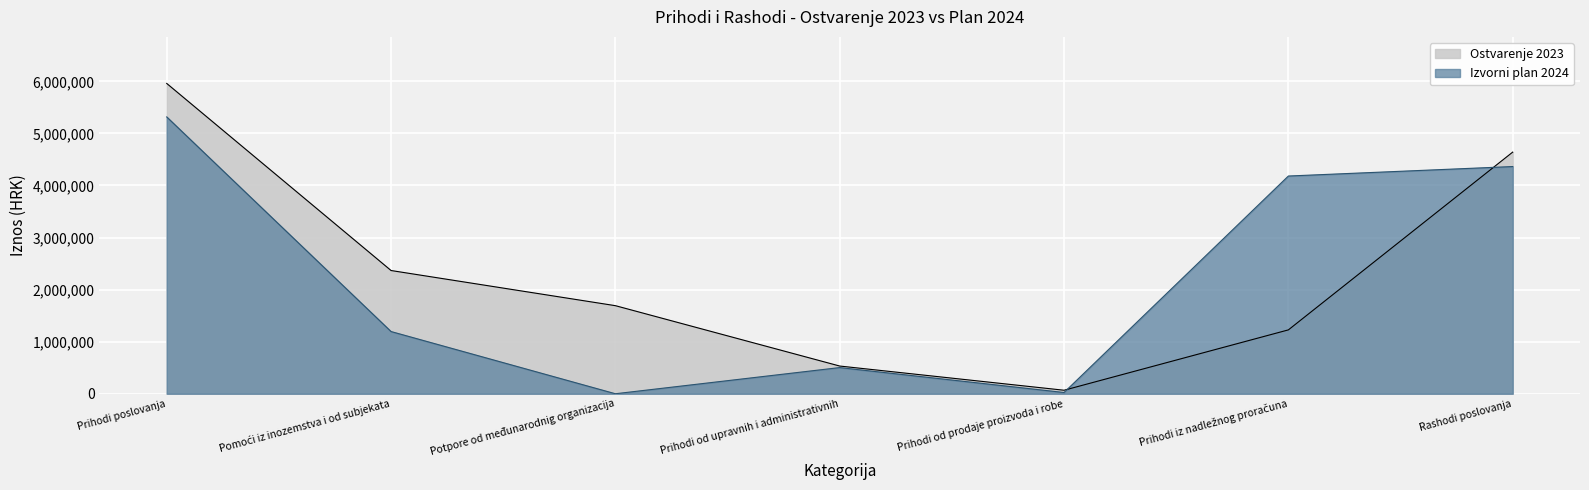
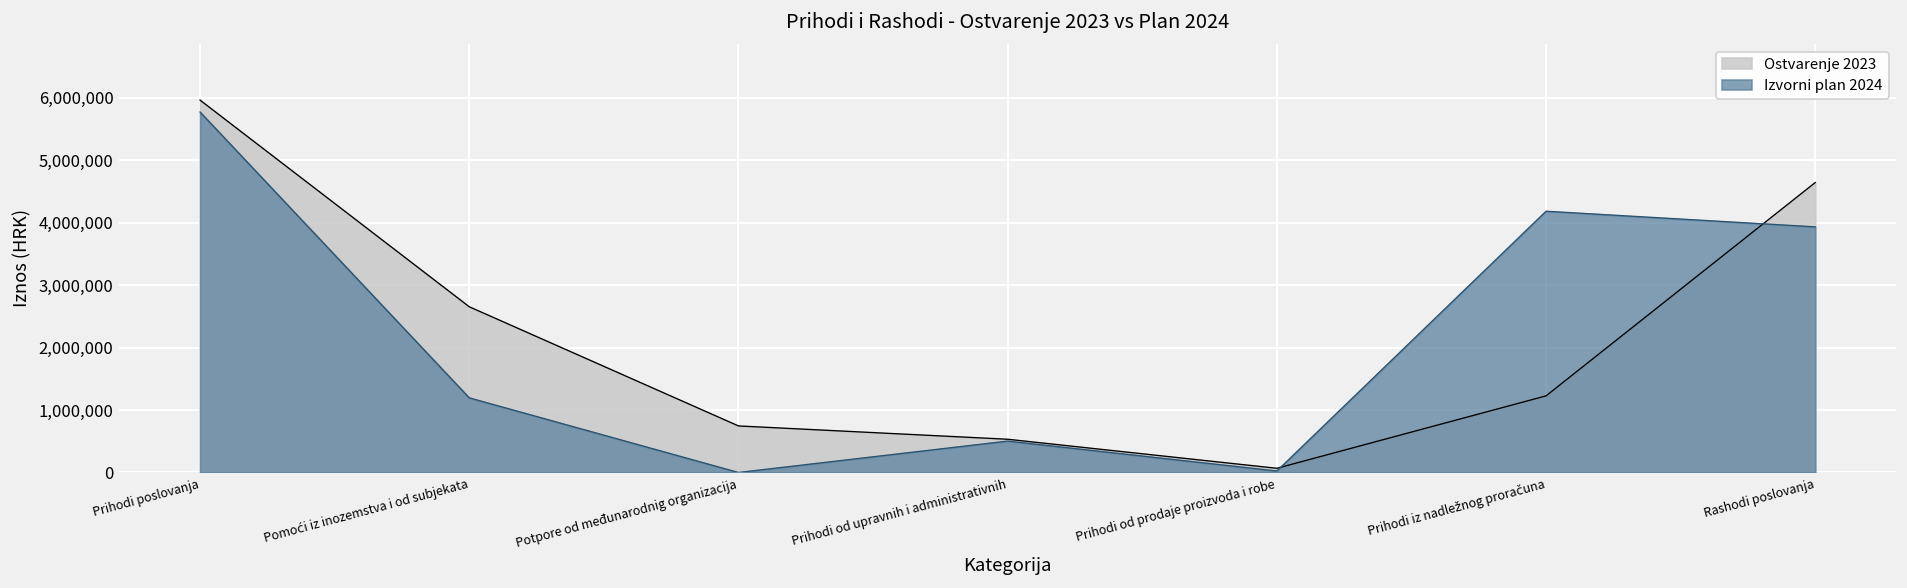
  {
    "Ostvarenje 2023": {
      "Prihodi poslovanja": "6,000,000",
-     "Pomoći iz inozemstva i od subjekata": "2,400,000",
-     "Potpore od međunarodnig organizacija": "1,700,000",
+     "Pomoći iz inozemstva i od subjekata": "2,700,000",
+     "Potpore od međunarodnig organizacija": "700,000",
      "Prihodi iz nadležnog proračuna": "1,200,000",
      "Rashodi poslovanja": "4,600,000"
    },
    "Izvorni plan 2024": {
-     "Prihodi poslovanja": "5,300,000",
+     "Prihodi poslovanja": "5,800,000",
      "Pomoći iz inozemstva i od subjekata": "1,200,000",
      "Potpore od međunarodnig organizacija": "0",
      "Prihodi iz nadležnog proračuna": "4,200,000",
-     "Rashodi poslovanja": "4,400,000"
+     "Rashodi poslovanja": "3,900,000"
    }
  }
